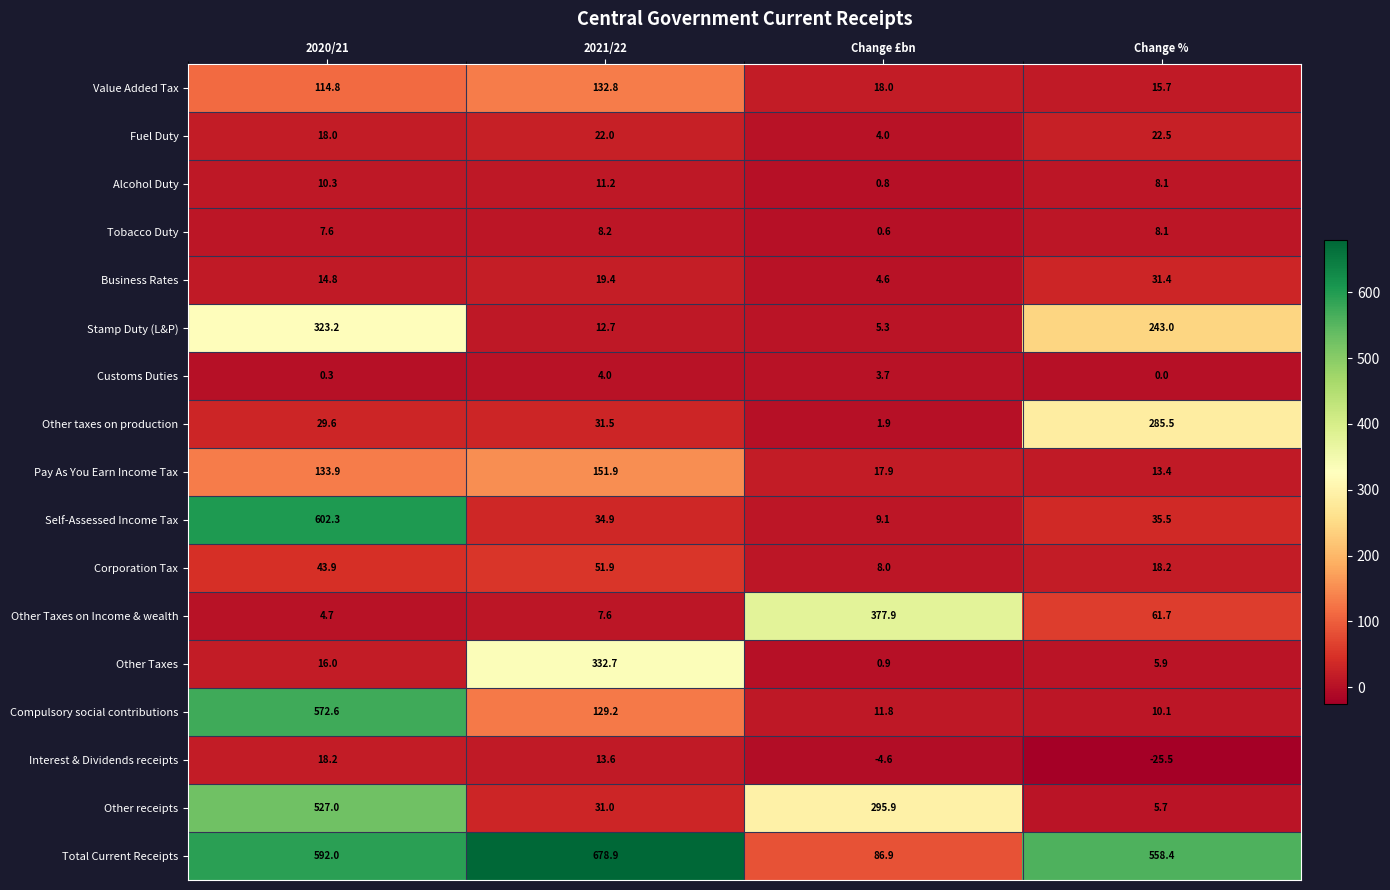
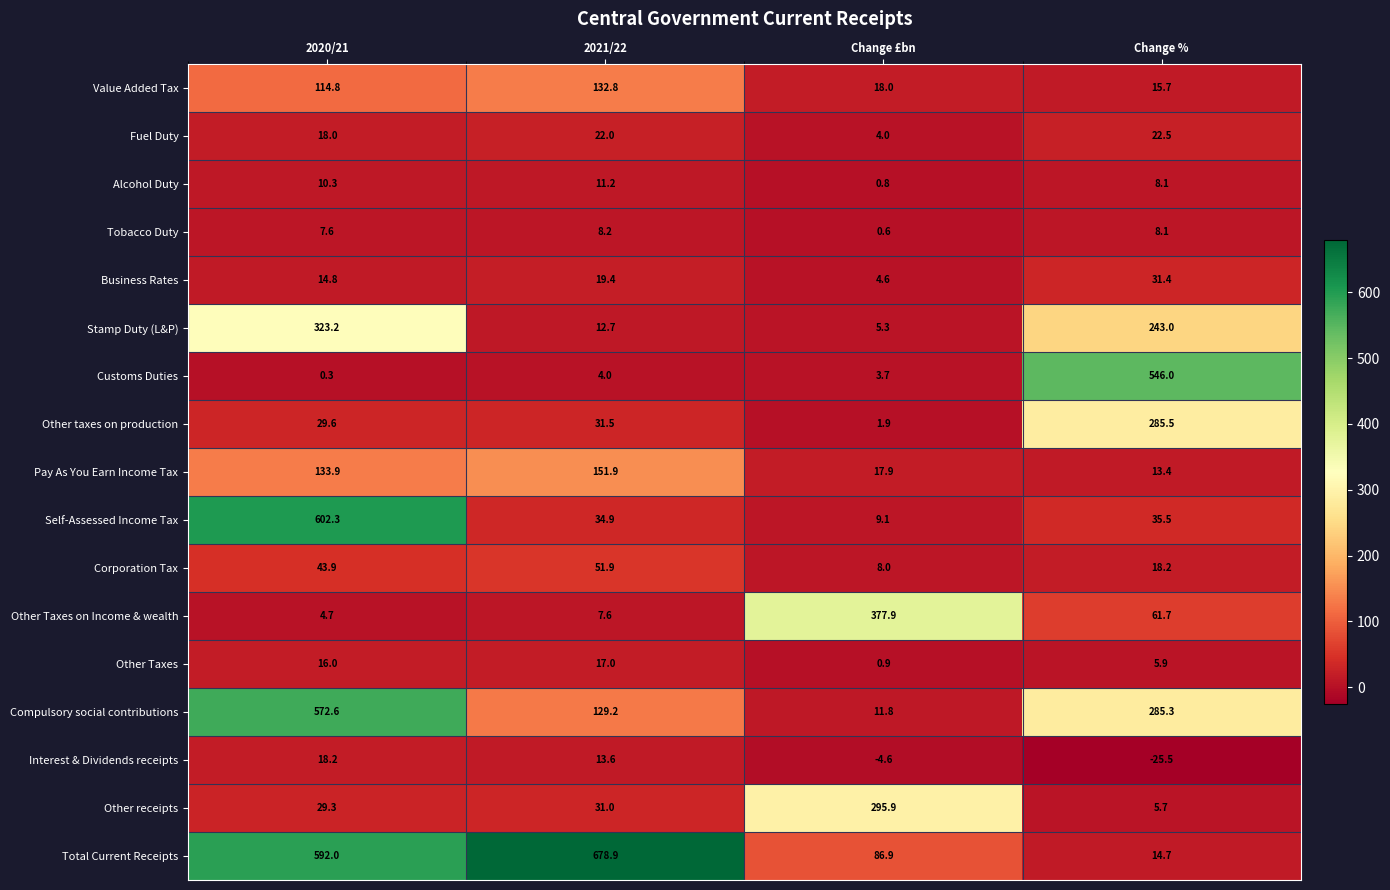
  {
    "Value Added Tax": {
      "2020/21": 114.8,
      "2021/22": 132.8,
      "Change £bn": 18.0,
      "Change %": 15.7
    },
    "Fuel Duty": {
      "2020/21": 18.0,
      "2021/22": 22.0,
      "Change £bn": 4.0,
      "Change %": 22.5
    },
    "Alcohol Duty": {
      "2020/21": 10.3,
      "2021/22": 11.2,
      "Change £bn": 0.8,
      "Change %": 8.1
    },
    "Tobacco Duty": {
      "2020/21": 7.6,
      "2021/22": 8.2,
      "Change £bn": 0.6,
      "Change %": 8.1
    },
    "Business Rates": {
      "2020/21": 14.8,
      "2021/22": 19.4,
      "Change £bn": 4.6,
      "Change %": 31.4
    },
    "Stamp Duty (L&P)": {
      "2020/21": 323.2,
      "2021/22": 12.7,
      "Change £bn": 5.3,
      "Change %": 243.0
    },
    "Customs Duties": {
      "2020/21": 0.3,
      "2021/22": 4.0,
      "Change £bn": 3.7,
-     "Change %": 0.0
+     "Change %": 546.0
    },
    "Other taxes on production": {
      "2020/21": 29.6,
      "2021/22": 31.5,
      "Change £bn": 1.9,
      "Change %": 285.5
    },
    "Pay As You Earn Income Tax": {
      "2020/21": 133.9,
      "2021/22": 151.9,
      "Change £bn": 17.9,
      "Change %": 13.4
    },
    "Self-Assessed Income Tax": {
      "2020/21": 602.3,
      "2021/22": 34.9,
      "Change £bn": 9.1,
      "Change %": 35.5
    },
    "Corporation Tax": {
      "2020/21": 43.9,
      "2021/22": 51.9,
      "Change £bn": 8.0,
      "Change %": 18.2
    },
    "Other Taxes on Income & wealth": {
      "2020/21": 4.7,
      "2021/22": 7.6,
      "Change £bn": 377.9,
      "Change %": 61.7
    },
    "Other Taxes": {
      "2020/21": 16.0,
-     "2021/22": 332.7,
+     "2021/22": 17.0,
      "Change £bn": 0.9,
      "Change %": 5.9
    },
    "Compulsory social contributions": {
      "2020/21": 572.6,
      "2021/22": 129.2,
      "Change £bn": 11.8,
-     "Change %": 10.1
+     "Change %": 285.3
    },
    "Interest & Dividends receipts": {
      "2020/21": 18.2,
      "2021/22": 13.6,
      "Change £bn": -4.6,
      "Change %": -25.5
    },
    "Other receipts": {
-     "2020/21": 527.0,
+     "2020/21": 29.3,
      "2021/22": 31.0,
      "Change £bn": 295.9,
      "Change %": 5.7
    },
    "Total Current Receipts": {
      "2020/21": 592.0,
      "2021/22": 678.9,
      "Change £bn": 86.9,
-     "Change %": 558.4
+     "Change %": 14.7
    }
  }
